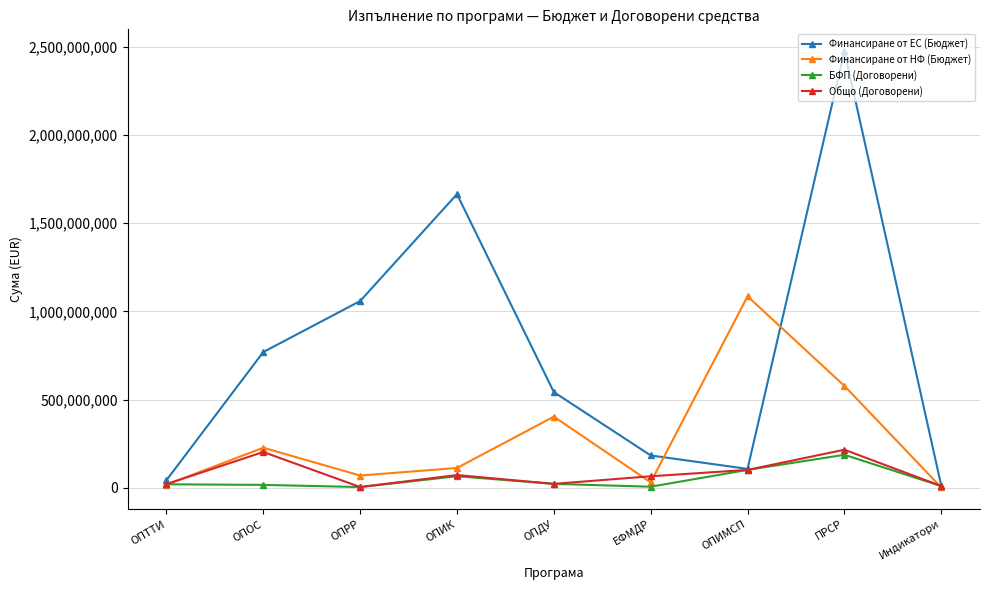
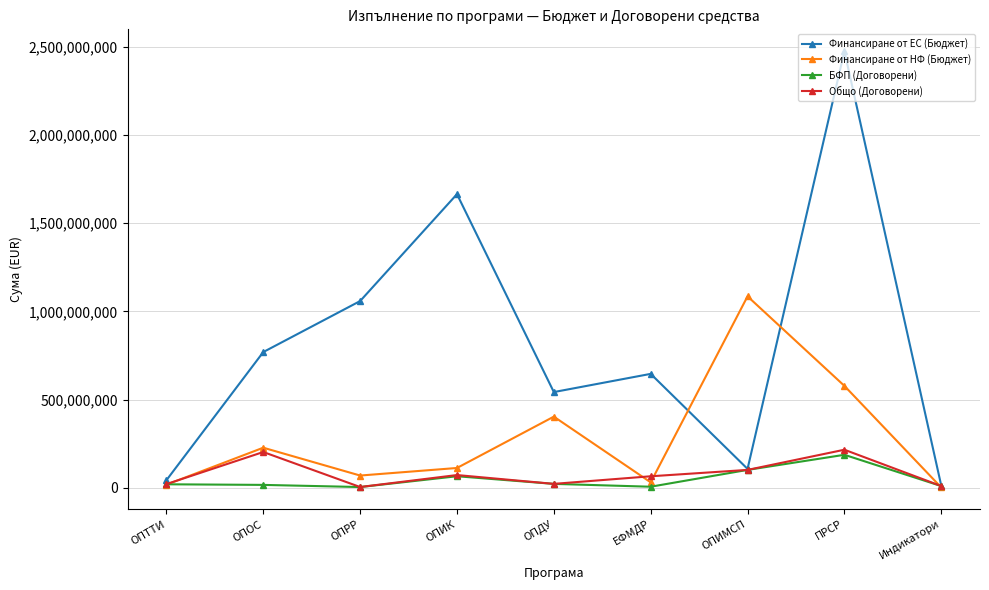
  {
    "Финансиране от ЕС (Бюджет)": {
      "ОПТТИ": "40,000,000",
      "ОПОС": "770,000,000",
      "ОПРР": "1,060,000,000",
      "ОПИК": "1,660,000,000",
      "ОПДУ": "540,000,000",
-     "ЕФМДР": "180,000,000"
+     "ЕФМДР": "650,000,000"
    },
    "Финансиране от НФ (Бюджет)": {
      "ОПОС": "230,000,000",
      "ОПРР": "70,000,000",
      "ОПИК": "110,000,000",
      "ОПДУ": "400,000,000",
      "ЕФМДР": "30,000,000",
      "ОПИМСП": "1,090,000,000",
      "ПРСР": "580,000,000"
    },
    "БФП (Договорени)": {
      "ОПОС": "20,000,000",
      "ЕФМДР": "10,000,000",
      "ПРСР": "190,000,000"
    },
    "Общо (Договорени)": {
      "ОПОС": "200,000,000",
      "ЕФМДР": "70,000,000",
      "ПРСР": "220,000,000"
    }
  }
